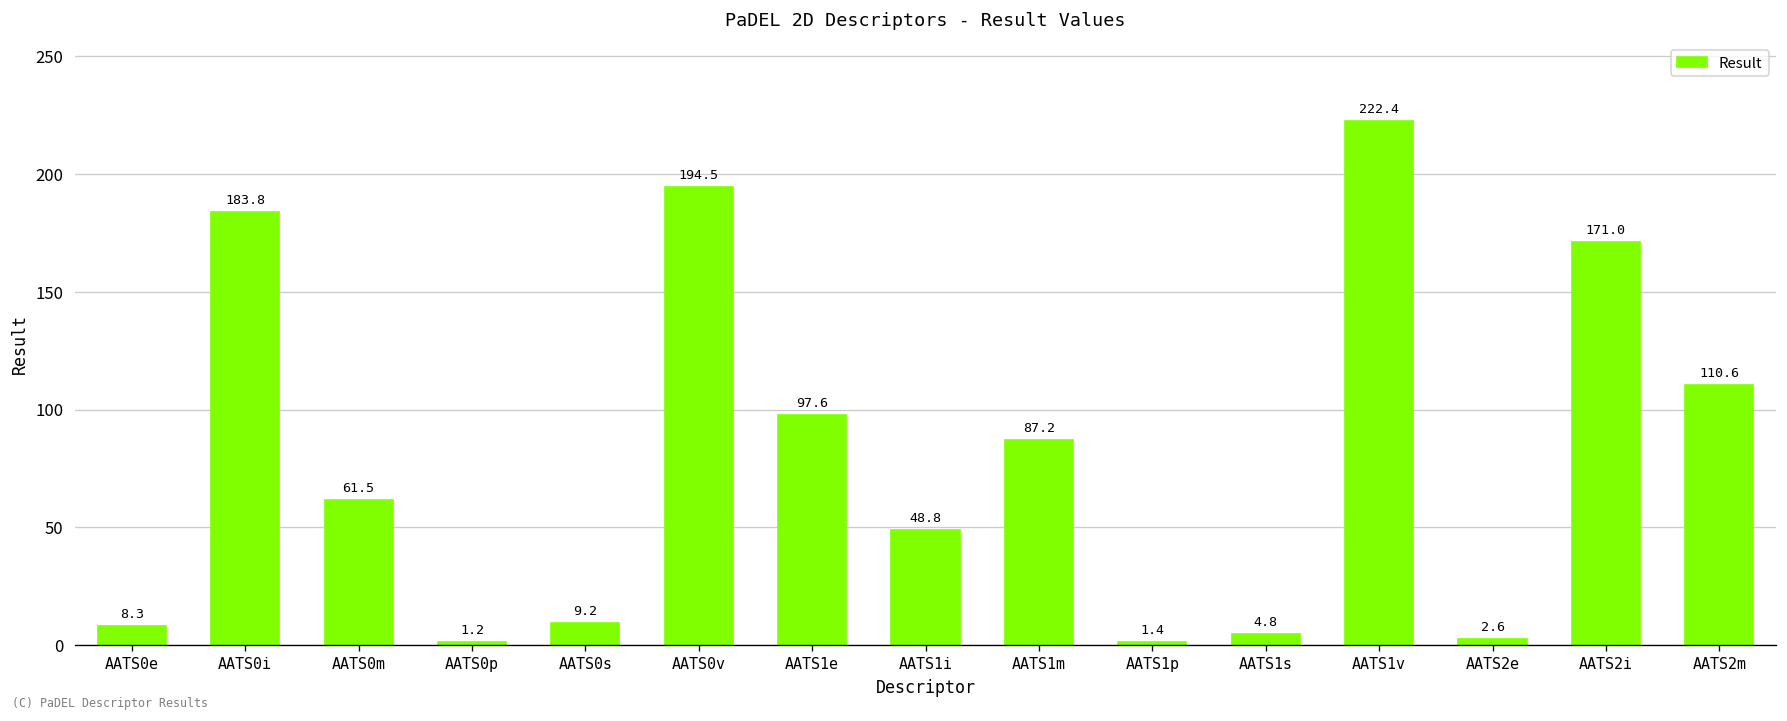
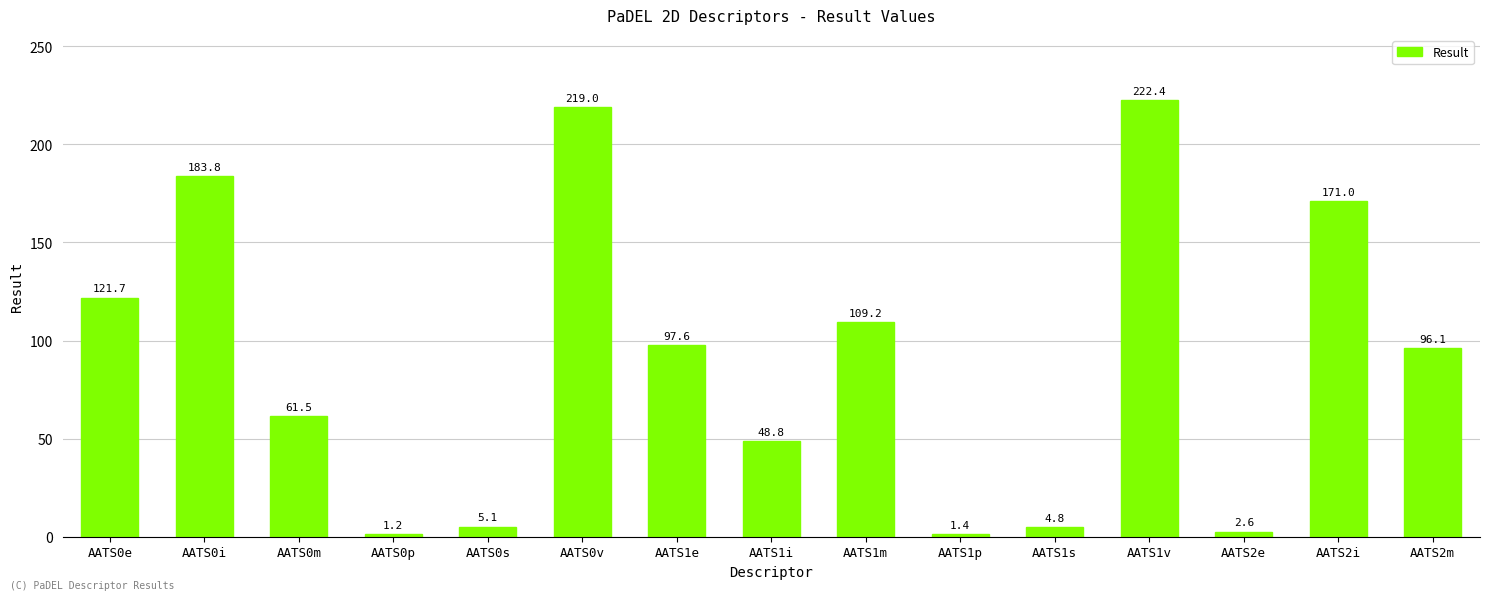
  {
-   "AATS0e": 8.3,
+   "AATS0e": 121.7,
    "AATS0i": 183.8,
    "AATS0m": 61.5,
    "AATS0p": 1.2,
-   "AATS0s": 9.2,
-   "AATS0v": 194.5,
+   "AATS0s": 5.1,
+   "AATS0v": 219.0,
    "AATS1e": 97.6,
    "AATS1i": 48.8,
-   "AATS1m": 87.2,
+   "AATS1m": 109.2,
    "AATS1p": 1.4,
    "AATS1s": 4.8,
    "AATS1v": 222.4,
    "AATS2e": 2.6,
    "AATS2i": 171.0,
-   "AATS2m": 110.6
+   "AATS2m": 96.1
  }
